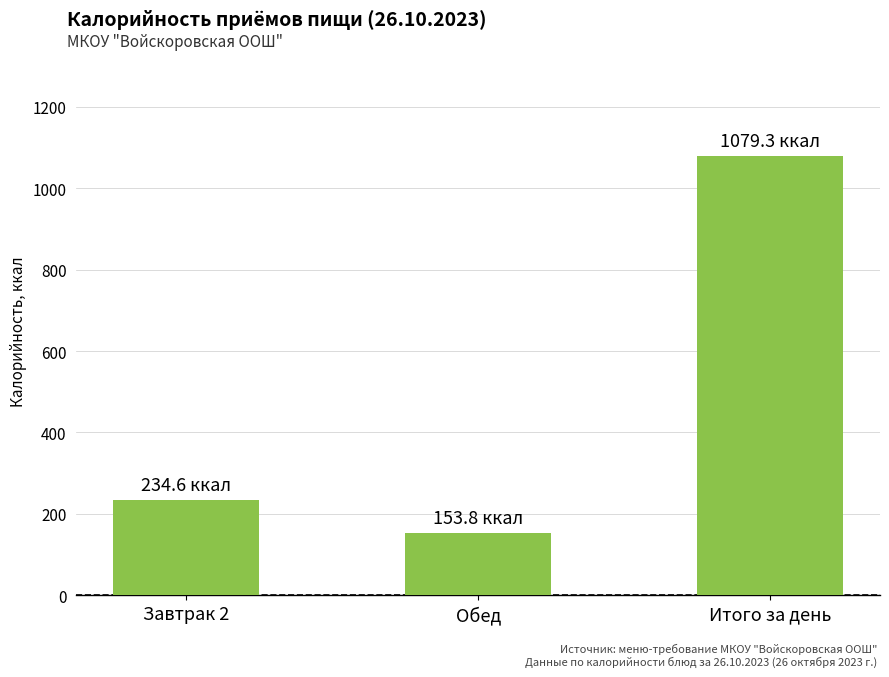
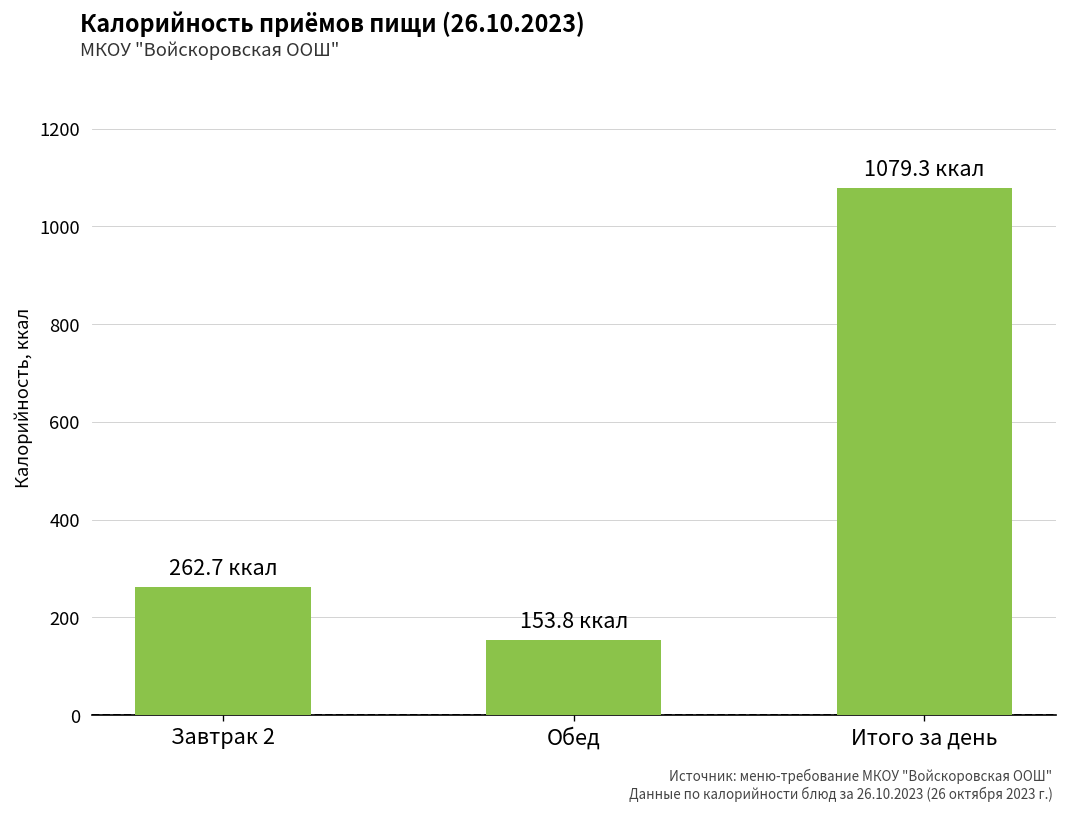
  {
-   "Завтрак 2": 234.6,
+   "Завтрак 2": 262.7,
    "Обед": 153.8,
    "Итого за день": 1079.3
  }
